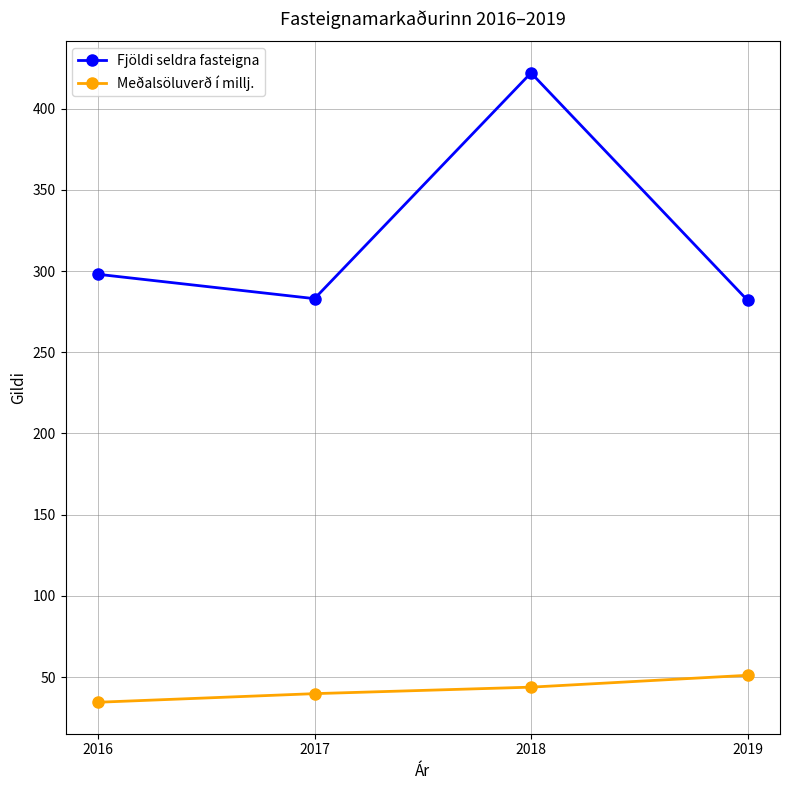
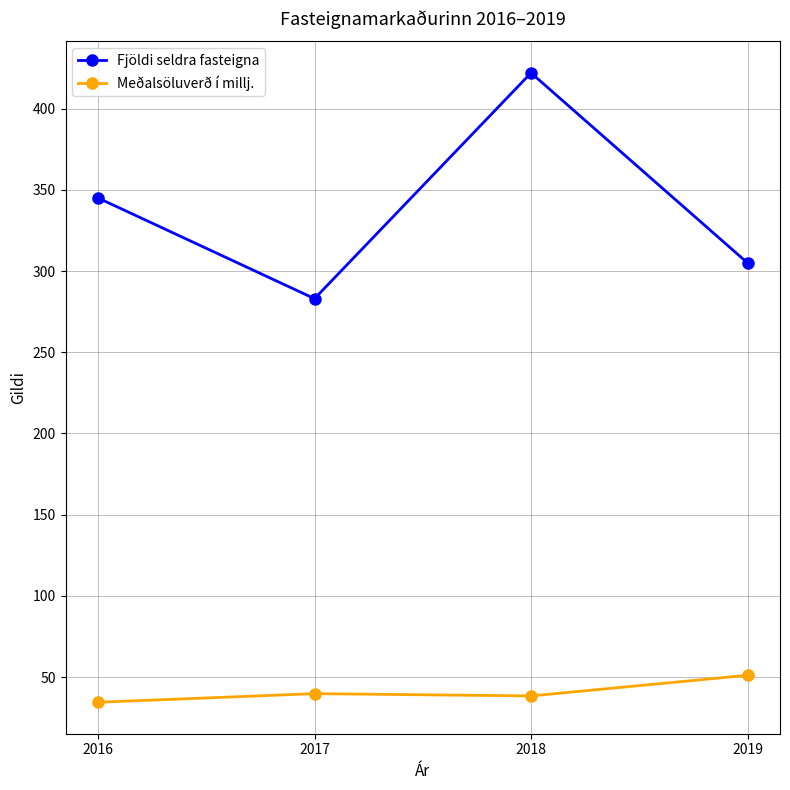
  {
    "Fjöldi seldra fasteigna": {
-     "2016": 298,
+     "2016": 345,
      "2017": 283,
      "2018": 422,
-     "2019": 282
+     "2019": 305
    },
    "Meðalsöluverð í millj.": {
      "2016": 35,
      "2017": 40,
-     "2018": 44,
+     "2018": 38,
      "2019": 51
    }
  }
